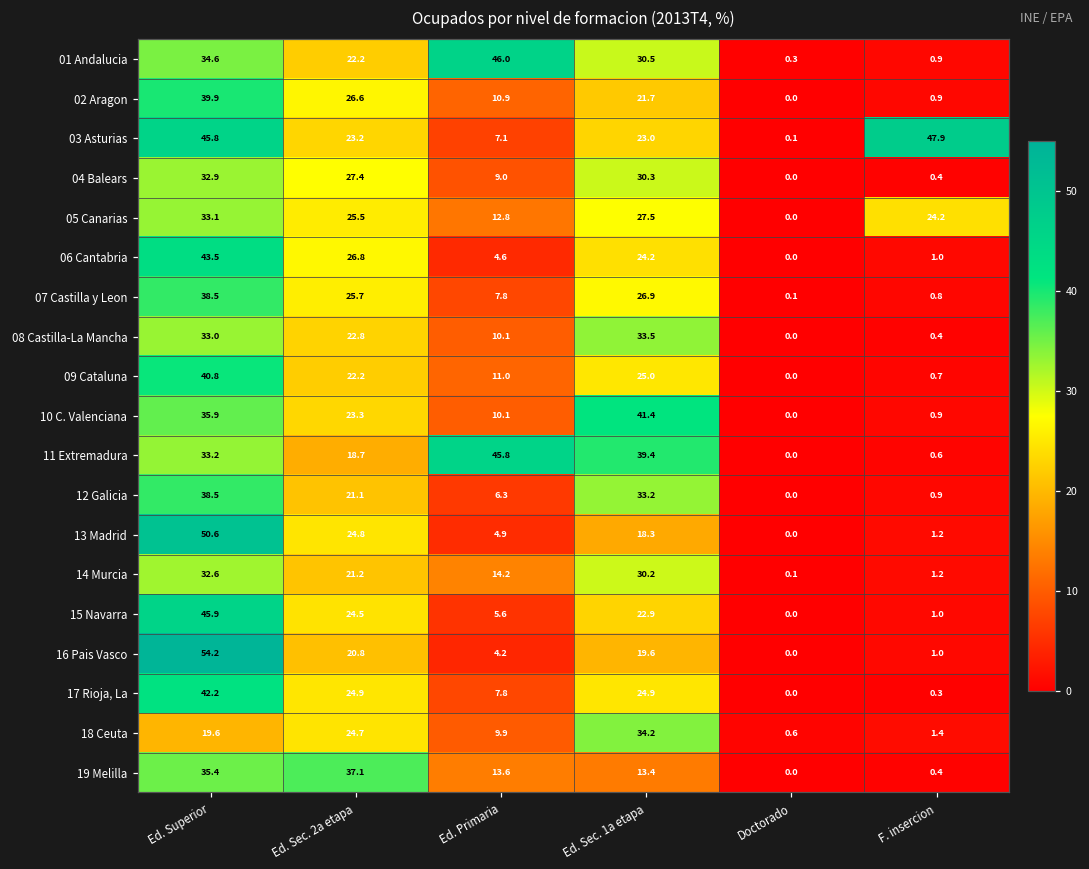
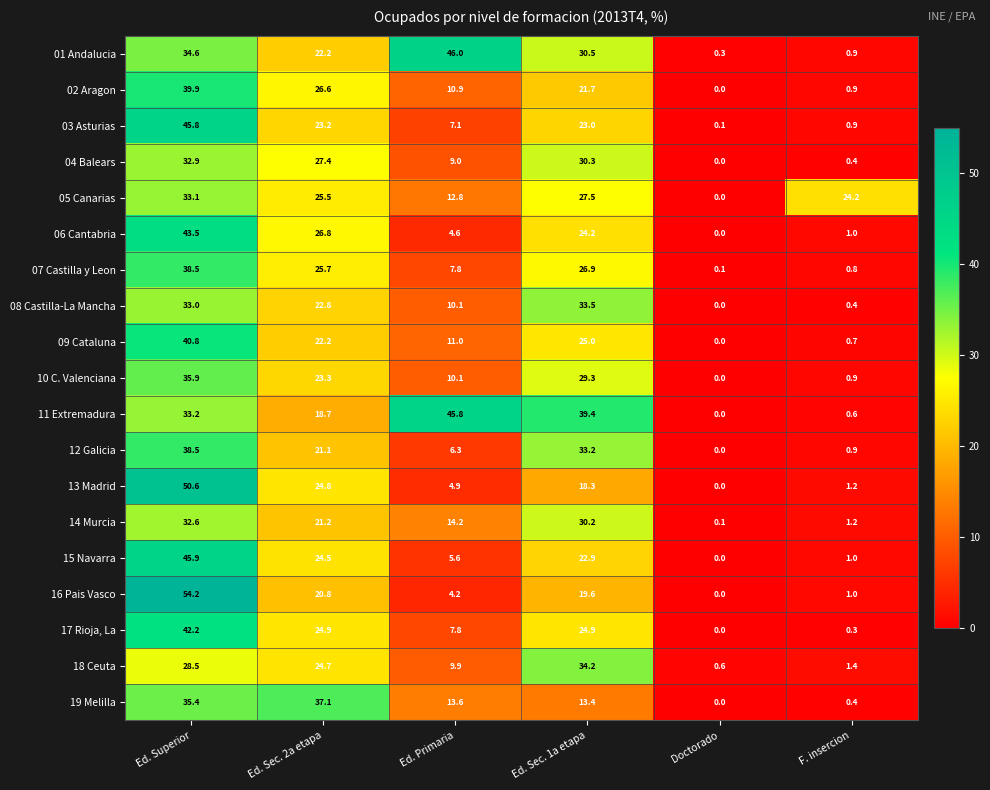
  {
    "01 Andalucia": {
      "Ed. Superior": 34.6,
      "Ed. Sec. 2a etapa": 22.2,
      "Ed. Primaria": 46.0,
      "Ed. Sec. 1a etapa": 30.5,
      "Doctorado": 0.3,
      "F. insercion": 0.9
    },
    "02 Aragon": {
      "Ed. Superior": 39.9,
      "Ed. Sec. 2a etapa": 26.6,
      "Ed. Primaria": 10.9,
      "Ed. Sec. 1a etapa": 21.7,
      "Doctorado": 0.0,
      "F. insercion": 0.9
    },
    "03 Asturias": {
      "Ed. Superior": 45.8,
      "Ed. Sec. 2a etapa": 23.2,
      "Ed. Primaria": 7.1,
      "Ed. Sec. 1a etapa": 23.0,
      "Doctorado": 0.1,
-     "F. insercion": 47.9
+     "F. insercion": 0.9
    },
    "04 Balears": {
      "Ed. Superior": 32.9,
      "Ed. Sec. 2a etapa": 27.4,
      "Ed. Primaria": 9.0,
      "Ed. Sec. 1a etapa": 30.3,
      "Doctorado": 0.0,
      "F. insercion": 0.4
    },
    "05 Canarias": {
      "Ed. Superior": 33.1,
      "Ed. Sec. 2a etapa": 25.5,
      "Ed. Primaria": 12.8,
      "Ed. Sec. 1a etapa": 27.5,
      "Doctorado": 0.0,
      "F. insercion": 24.2
    },
    "06 Cantabria": {
      "Ed. Superior": 43.5,
      "Ed. Sec. 2a etapa": 26.8,
      "Ed. Primaria": 4.6,
      "Ed. Sec. 1a etapa": 24.2,
      "Doctorado": 0.0,
      "F. insercion": 1.0
    },
    "07 Castilla y Leon": {
      "Ed. Superior": 38.5,
      "Ed. Sec. 2a etapa": 25.7,
      "Ed. Primaria": 7.8,
      "Ed. Sec. 1a etapa": 26.9,
      "Doctorado": 0.1,
      "F. insercion": 0.8
    },
    "08 Castilla-La Mancha": {
      "Ed. Superior": 33.0,
      "Ed. Sec. 2a etapa": 22.8,
      "Ed. Primaria": 10.1,
      "Ed. Sec. 1a etapa": 33.5,
      "Doctorado": 0.0,
      "F. insercion": 0.4
    },
    "09 Cataluna": {
      "Ed. Superior": 40.8,
      "Ed. Sec. 2a etapa": 22.2,
      "Ed. Primaria": 11.0,
      "Ed. Sec. 1a etapa": 25.0,
      "Doctorado": 0.0,
      "F. insercion": 0.7
    },
    "10 C. Valenciana": {
      "Ed. Superior": 35.9,
      "Ed. Sec. 2a etapa": 23.3,
      "Ed. Primaria": 10.1,
-     "Ed. Sec. 1a etapa": 41.4,
+     "Ed. Sec. 1a etapa": 29.3,
      "Doctorado": 0.0,
      "F. insercion": 0.9
    },
    "11 Extremadura": {
      "Ed. Superior": 33.2,
      "Ed. Sec. 2a etapa": 18.7,
      "Ed. Primaria": 45.8,
      "Ed. Sec. 1a etapa": 39.4,
      "Doctorado": 0.0,
      "F. insercion": 0.6
    },
    "12 Galicia": {
      "Ed. Superior": 38.5,
      "Ed. Sec. 2a etapa": 21.1,
      "Ed. Primaria": 6.3,
      "Ed. Sec. 1a etapa": 33.2,
      "Doctorado": 0.0,
      "F. insercion": 0.9
    },
    "13 Madrid": {
      "Ed. Superior": 50.6,
      "Ed. Sec. 2a etapa": 24.8,
      "Ed. Primaria": 4.9,
      "Ed. Sec. 1a etapa": 18.3,
      "Doctorado": 0.0,
      "F. insercion": 1.2
    },
    "14 Murcia": {
      "Ed. Superior": 32.6,
      "Ed. Sec. 2a etapa": 21.2,
      "Ed. Primaria": 14.2,
      "Ed. Sec. 1a etapa": 30.2,
      "Doctorado": 0.1,
      "F. insercion": 1.2
    },
    "15 Navarra": {
      "Ed. Superior": 45.9,
      "Ed. Sec. 2a etapa": 24.5,
      "Ed. Primaria": 5.6,
      "Ed. Sec. 1a etapa": 22.9,
      "Doctorado": 0.0,
      "F. insercion": 1.0
    },
    "16 Pais Vasco": {
      "Ed. Superior": 54.2,
      "Ed. Sec. 2a etapa": 20.8,
      "Ed. Primaria": 4.2,
      "Ed. Sec. 1a etapa": 19.6,
      "Doctorado": 0.0,
      "F. insercion": 1.0
    },
    "17 Rioja, La": {
      "Ed. Superior": 42.2,
      "Ed. Sec. 2a etapa": 24.9,
      "Ed. Primaria": 7.8,
      "Ed. Sec. 1a etapa": 24.9,
      "Doctorado": 0.0,
      "F. insercion": 0.3
    },
    "18 Ceuta": {
-     "Ed. Superior": 19.6,
+     "Ed. Superior": 28.5,
      "Ed. Sec. 2a etapa": 24.7,
      "Ed. Primaria": 9.9,
      "Ed. Sec. 1a etapa": 34.2,
      "Doctorado": 0.6,
      "F. insercion": 1.4
    },
    "19 Melilla": {
      "Ed. Superior": 35.4,
      "Ed. Sec. 2a etapa": 37.1,
      "Ed. Primaria": 13.6,
      "Ed. Sec. 1a etapa": 13.4,
      "Doctorado": 0.0,
      "F. insercion": 0.4
    }
  }
